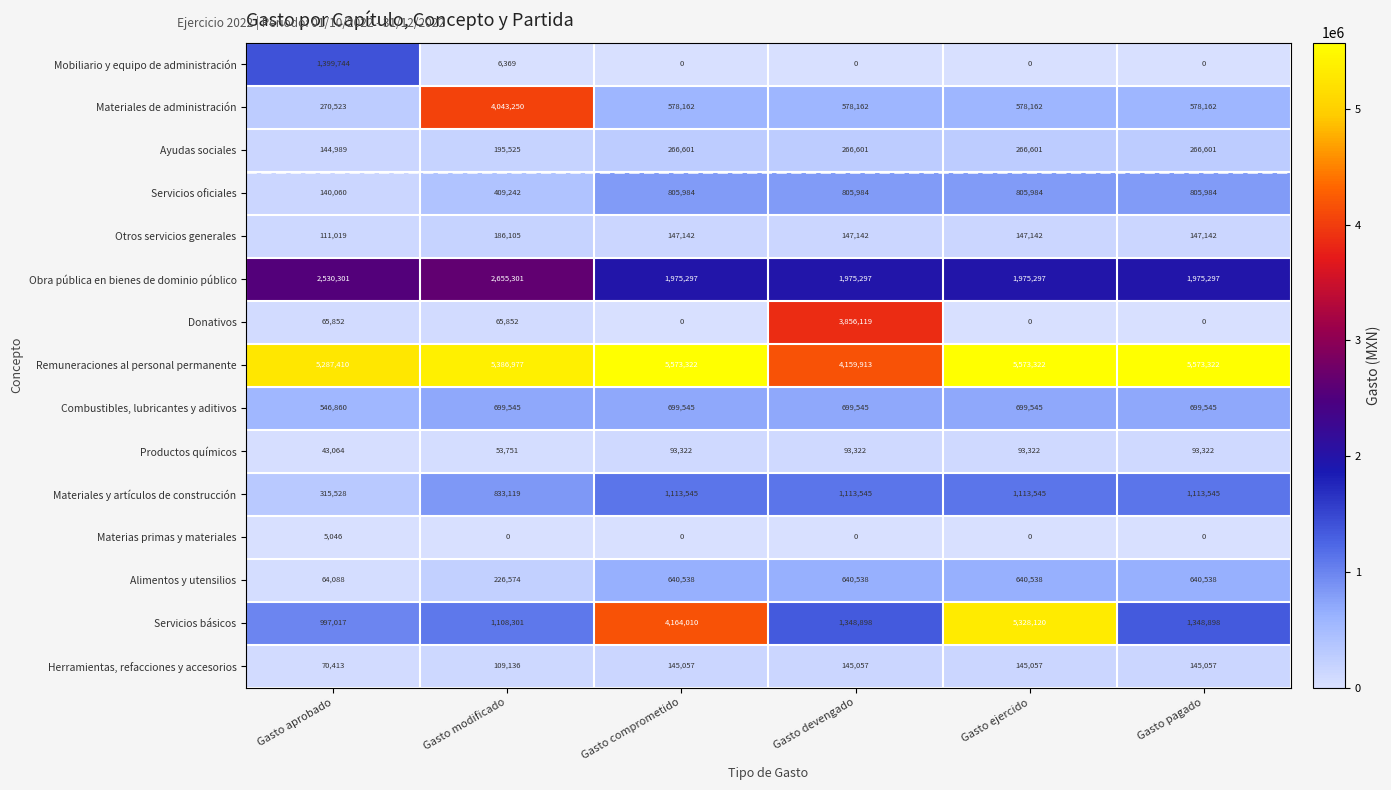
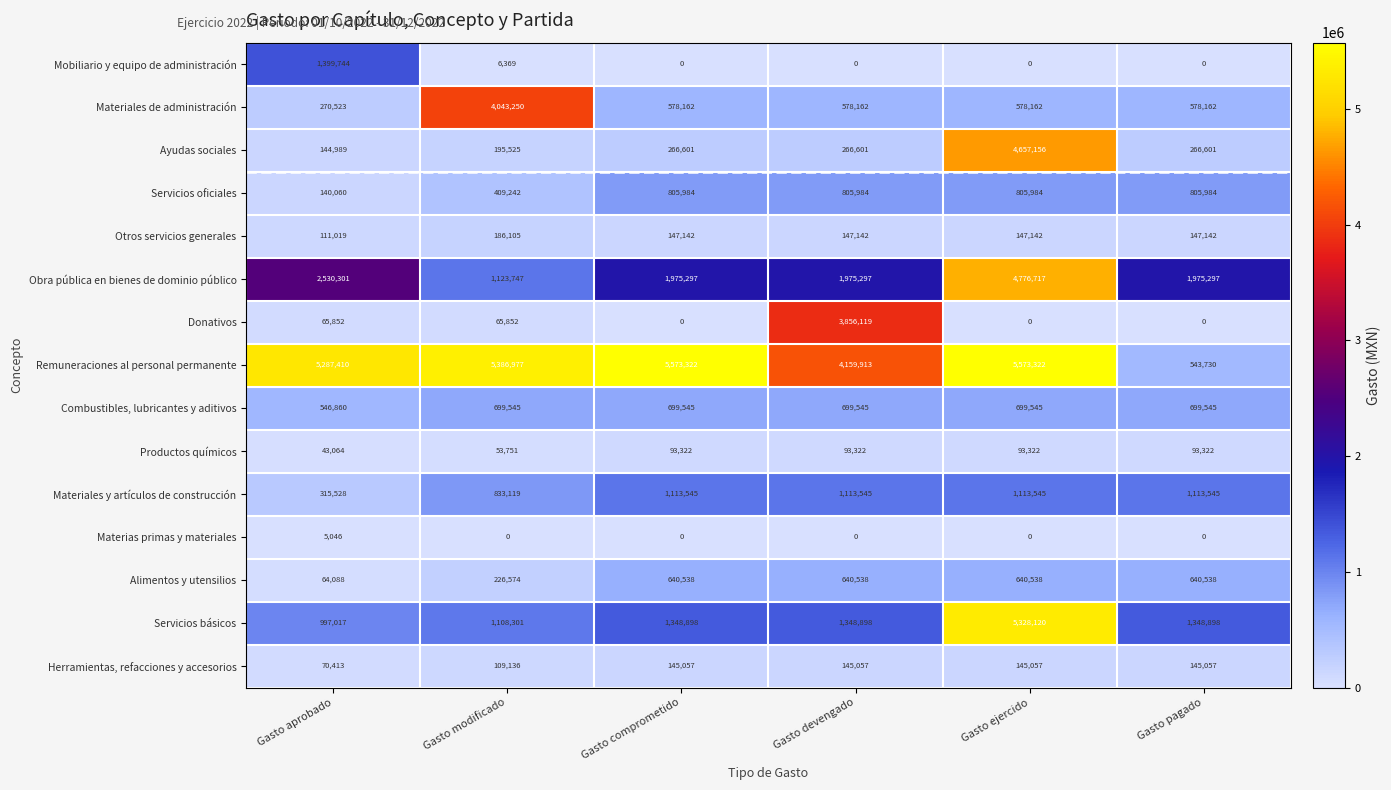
  {
    "Mobiliario y equipo de administración": {
      "Gasto aprobado": "1,399,744",
      "Gasto modificado": "6,369",
      "Gasto comprometido": "0",
      "Gasto devengado": "0",
      "Gasto ejercido": "0",
      "Gasto pagado": "0"
    },
    "Materiales de administración": {
      "Gasto aprobado": "270,523",
      "Gasto modificado": "4,043,250",
      "Gasto comprometido": "578,162",
      "Gasto devengado": "578,162",
      "Gasto ejercido": "578,162",
      "Gasto pagado": "578,162"
    },
    "Ayudas sociales": {
      "Gasto aprobado": "144,989",
      "Gasto modificado": "195,525",
      "Gasto comprometido": "266,601",
      "Gasto devengado": "266,601",
-     "Gasto ejercido": "266,601",
+     "Gasto ejercido": "4,657,156",
      "Gasto pagado": "266,601"
    },
    "Servicios oficiales": {
      "Gasto aprobado": "140,060",
      "Gasto modificado": "409,242",
      "Gasto comprometido": "805,984",
      "Gasto devengado": "805,984",
      "Gasto ejercido": "805,984",
      "Gasto pagado": "805,984"
    },
    "Otros servicios generales": {
      "Gasto aprobado": "111,019",
      "Gasto modificado": "186,105",
      "Gasto comprometido": "147,142",
      "Gasto devengado": "147,142",
      "Gasto ejercido": "147,142",
      "Gasto pagado": "147,142"
    },
    "Obra pública en bienes de dominio público": {
      "Gasto aprobado": "2,530,301",
-     "Gasto modificado": "2,655,301",
+     "Gasto modificado": "1,123,747",
      "Gasto comprometido": "1,975,297",
      "Gasto devengado": "1,975,297",
-     "Gasto ejercido": "1,975,297",
+     "Gasto ejercido": "4,776,717",
      "Gasto pagado": "1,975,297"
    },
    "Donativos": {
      "Gasto aprobado": "65,852",
      "Gasto modificado": "65,852",
      "Gasto comprometido": "0",
      "Gasto devengado": "3,856,119",
      "Gasto ejercido": "0",
      "Gasto pagado": "0"
    },
    "Remuneraciones al personal permanente": {
      "Gasto aprobado": "5,287,410",
      "Gasto modificado": "5,386,977",
      "Gasto comprometido": "5,573,322",
      "Gasto devengado": "4,159,913",
      "Gasto ejercido": "5,573,322",
-     "Gasto pagado": "5,573,322"
+     "Gasto pagado": "543,730"
    },
    "Combustibles, lubricantes y aditivos": {
      "Gasto aprobado": "546,860",
      "Gasto modificado": "699,545",
      "Gasto comprometido": "699,545",
      "Gasto devengado": "699,545",
      "Gasto ejercido": "699,545",
      "Gasto pagado": "699,545"
    },
    "Productos químicos": {
      "Gasto aprobado": "43,064",
      "Gasto modificado": "53,751",
      "Gasto comprometido": "93,322",
      "Gasto devengado": "93,322",
      "Gasto ejercido": "93,322",
      "Gasto pagado": "93,322"
    },
    "Materiales y artículos de construcción": {
      "Gasto aprobado": "315,528",
      "Gasto modificado": "833,119",
      "Gasto comprometido": "1,113,545",
      "Gasto devengado": "1,113,545",
      "Gasto ejercido": "1,113,545",
      "Gasto pagado": "1,113,545"
    },
    "Materias primas y materiales": {
      "Gasto aprobado": "5,046",
      "Gasto modificado": "0",
      "Gasto comprometido": "0",
      "Gasto devengado": "0",
      "Gasto ejercido": "0",
      "Gasto pagado": "0"
    },
    "Alimentos y utensilios": {
      "Gasto aprobado": "64,088",
      "Gasto modificado": "226,574",
      "Gasto comprometido": "640,538",
      "Gasto devengado": "640,538",
      "Gasto ejercido": "640,538",
      "Gasto pagado": "640,538"
    },
    "Servicios básicos": {
      "Gasto aprobado": "997,017",
      "Gasto modificado": "1,108,301",
-     "Gasto comprometido": "4,164,010",
+     "Gasto comprometido": "1,348,898",
      "Gasto devengado": "1,348,898",
      "Gasto ejercido": "5,328,120",
      "Gasto pagado": "1,348,898"
    },
    "Herramientas, refacciones y accesorios": {
      "Gasto aprobado": "70,413",
      "Gasto modificado": "109,136",
      "Gasto comprometido": "145,057",
      "Gasto devengado": "145,057",
      "Gasto ejercido": "145,057",
      "Gasto pagado": "145,057"
    }
  }
